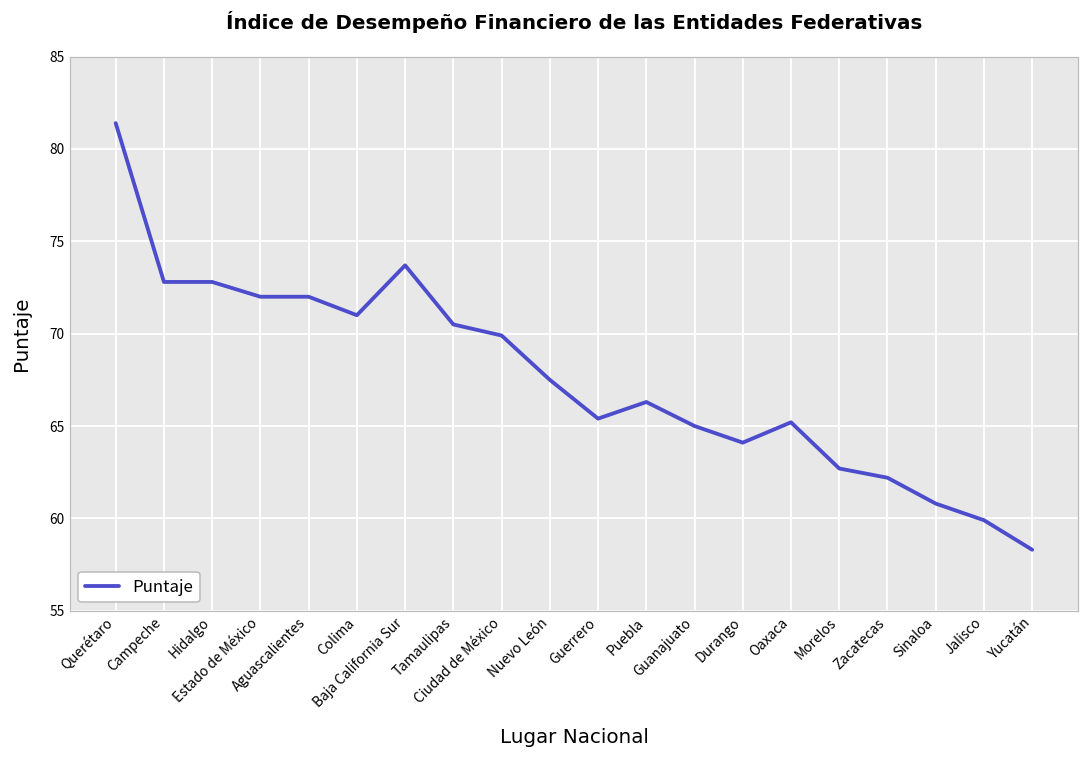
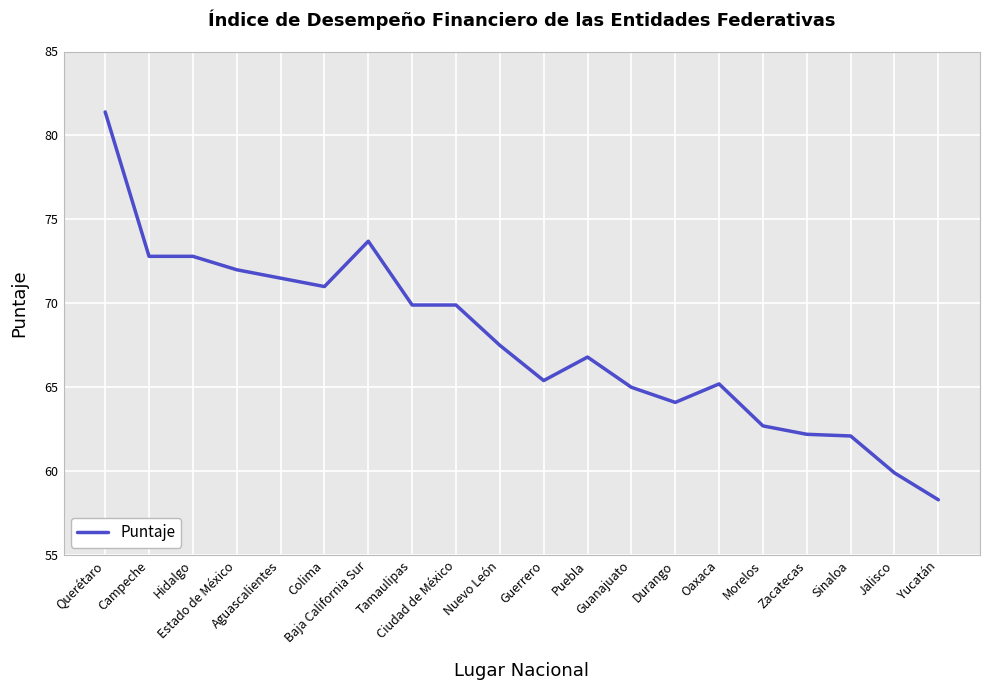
  {
    "Querétaro": 81.4,
    "Campeche": 72.8,
    "Hidalgo": 72.8,
    "Estado de México": 72.0,
-   "Aguascalientes": 72.0,
+   "Aguascalientes": 71.5,
    "Colima": 71.0,
    "Baja California Sur": 73.7,
-   "Tamaulipas": 70.5,
+   "Tamaulipas": 69.9,
    "Ciudad de México": 69.9,
    "Nuevo León": 67.5,
    "Guerrero": 65.4,
-   "Puebla": 66.3,
+   "Puebla": 66.8,
    "Guanajuato": 65.0,
    "Durango": 64.1,
    "Oaxaca": 65.2,
    "Morelos": 62.7,
    "Zacatecas": 62.2,
-   "Sinaloa": 60.8,
+   "Sinaloa": 62.1,
    "Jalisco": 59.9,
    "Yucatán": 58.3
  }
